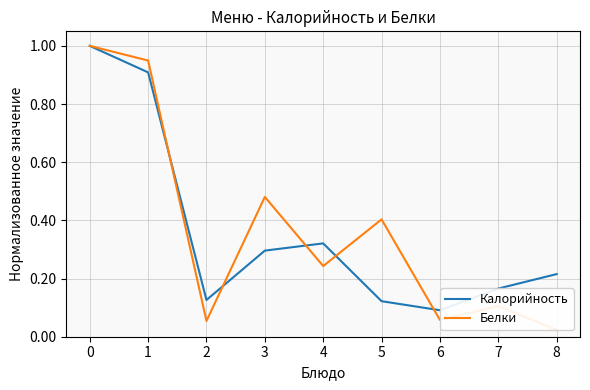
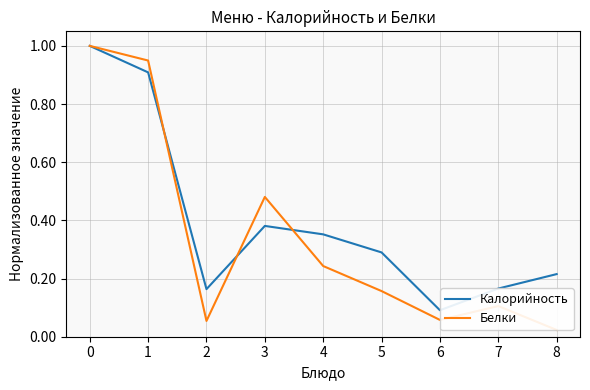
  {
    "Калорийность": {
      "1": 0.91,
-     "2": 0.13,
-     "3": 0.30,
-     "4": 0.32,
-     "5": 0.12,
+     "2": 0.16,
+     "3": 0.38,
+     "4": 0.35,
+     "5": 0.29,
      "6": 0.09,
      "8": 0.22
    },
    "Белки": {
      "1": 0.95,
      "2": 0.05,
      "3": 0.48,
      "4": 0.24,
-     "5": 0.40,
+     "5": 0.16,
      "6": 0.06
    }
  }
